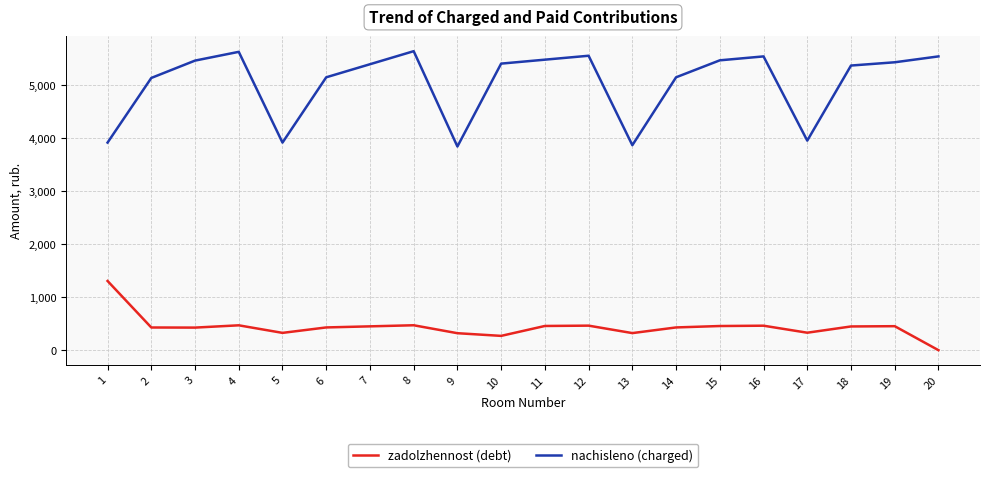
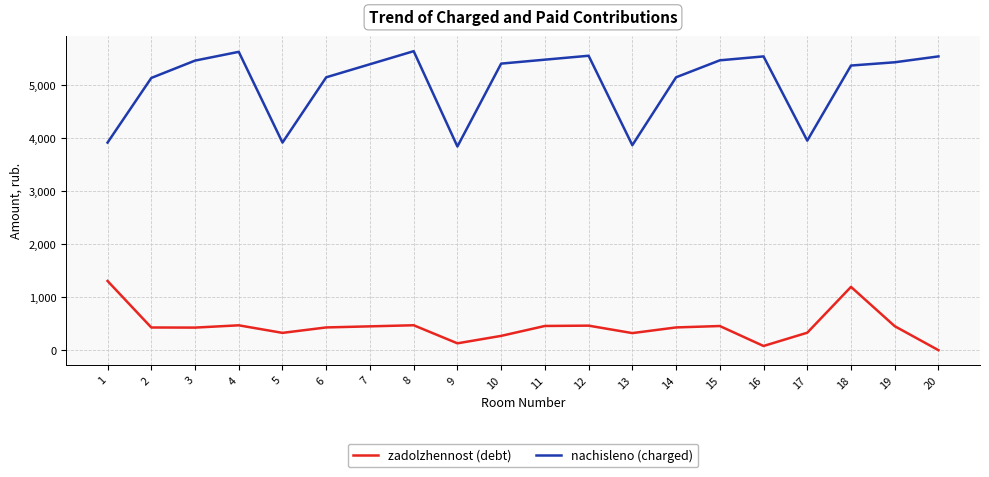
  {
    "zadolzhennost (debt)": {
      "1": "1,300",
      "2": "400",
      "3": "400",
      "4": "500",
      "5": "300",
      "6": "400",
      "7": "400",
      "8": "500",
-     "9": "300",
+     "9": "100",
      "10": "300",
      "11": "500",
      "12": "500",
      "13": "300",
      "14": "400",
      "15": "500",
-     "16": "500",
+     "16": "100",
      "17": "300",
-     "18": "400",
+     "18": "1,200",
      "19": "500",
      "20": "0"
    },
    "nachisleno (charged)": {
      "1": "3,900",
      "2": "5,100",
      "3": "5,500",
      "4": "5,600",
      "5": "3,900",
      "6": "5,100",
      "7": "5,400",
      "8": "5,600",
      "9": "3,800",
      "10": "5,400",
      "11": "5,500",
      "12": "5,600",
      "13": "3,900",
      "14": "5,100",
      "15": "5,500",
      "16": "5,500",
      "17": "4,000",
      "18": "5,400",
      "19": "5,400",
      "20": "5,500"
    }
  }
